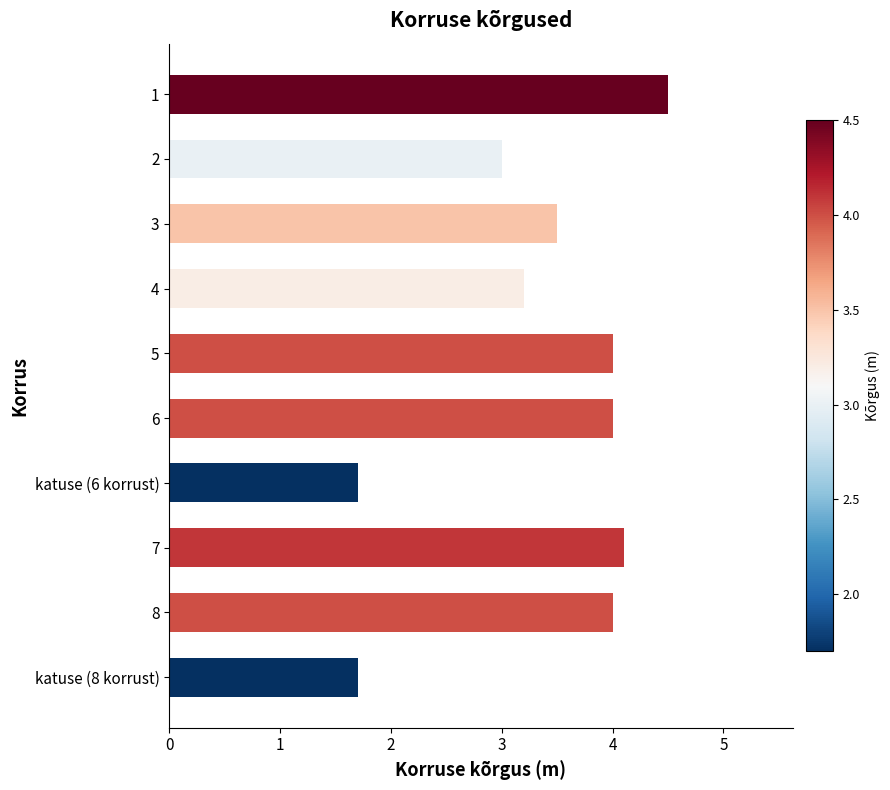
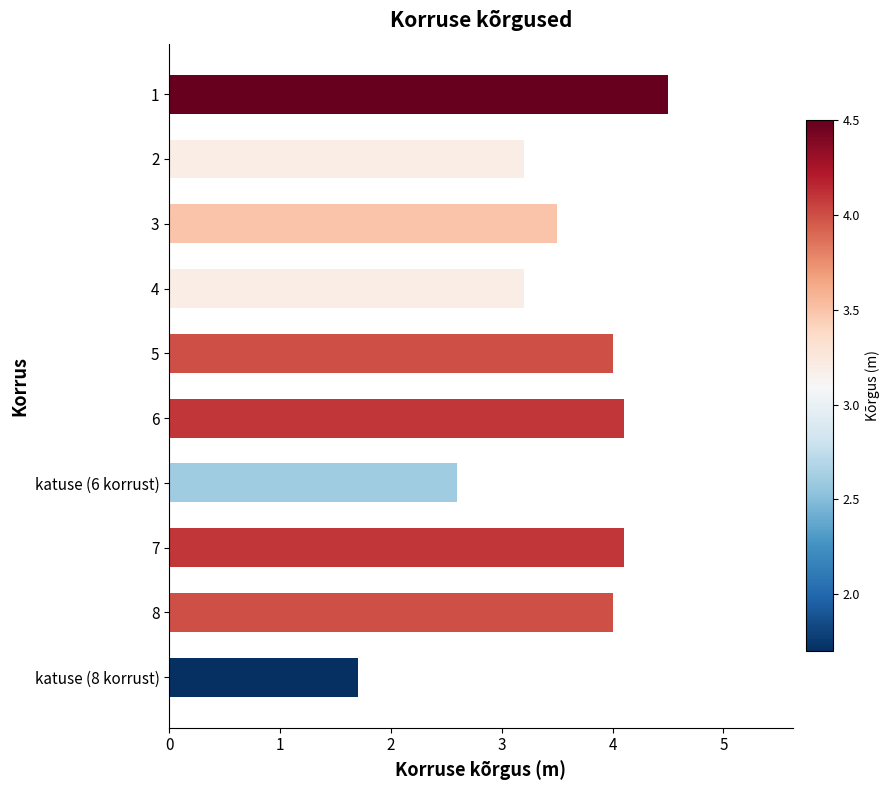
  {
    "1": 4.5,
-   "2": 3.0,
+   "2": 3.2,
    "3": 3.5,
    "4": 3.2,
    "5": 4.0,
-   "6": 4.0,
-   "katuse (6 korrust)": 1.7,
+   "6": 4.1,
+   "katuse (6 korrust)": 2.6,
    "7": 4.1,
    "8": 4.0,
    "katuse (8 korrust)": 1.7
  }
